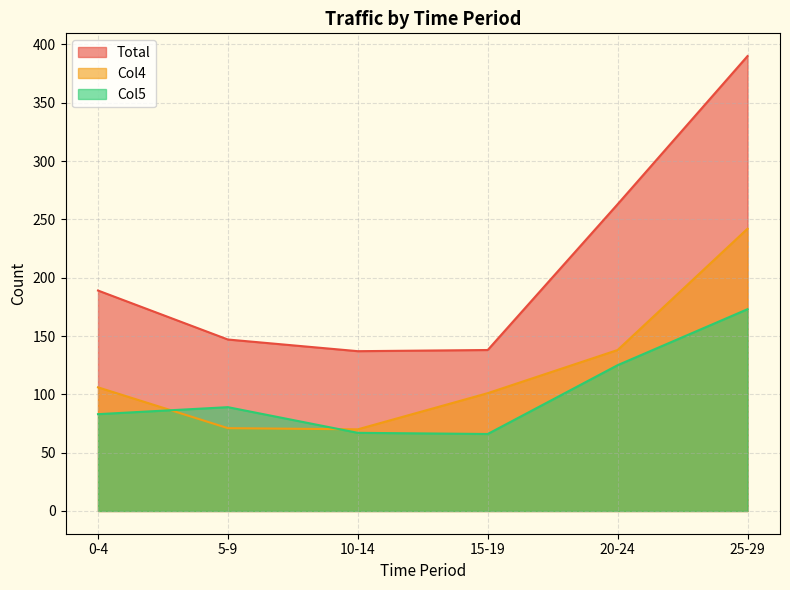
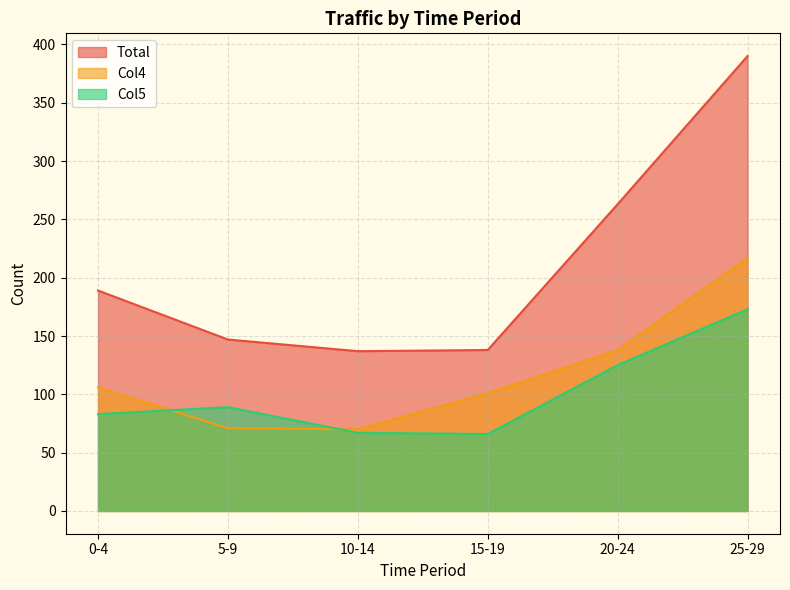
  {
    "Total": {
      "0-4": 189,
      "5-9": 147,
      "10-14": 137,
      "15-19": 138,
      "20-24": 263,
      "25-29": 390
    },
    "Col4": {
      "0-4": 106,
      "5-9": 71,
      "10-14": 70,
      "15-19": 101,
      "20-24": 138,
-     "25-29": 242
+     "25-29": 217
    },
    "Col5": {
      "0-4": 83,
      "5-9": 89,
      "10-14": 67,
      "15-19": 66,
      "20-24": 125,
      "25-29": 173
    }
  }
